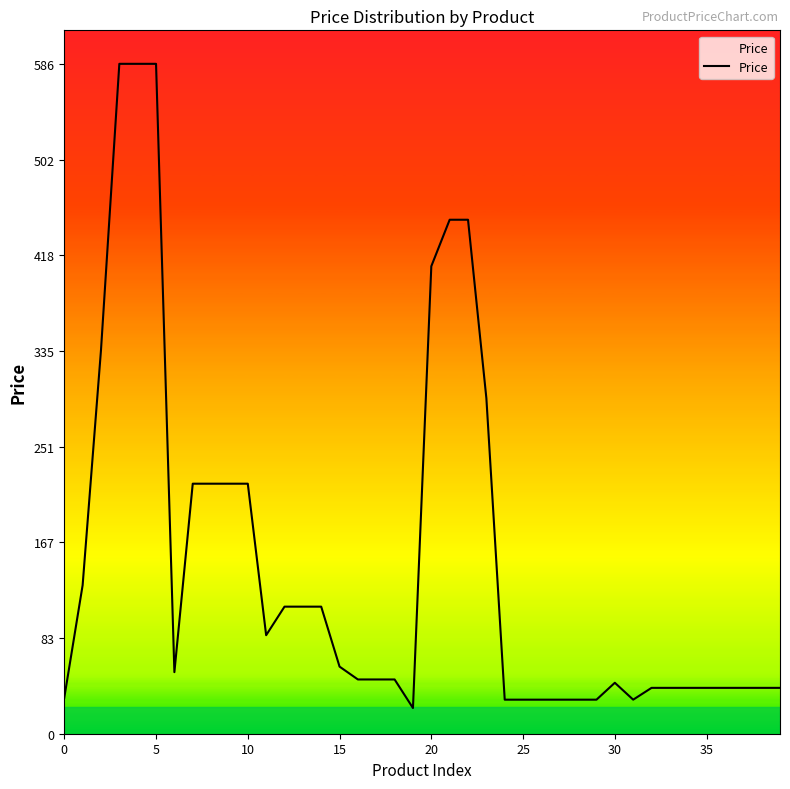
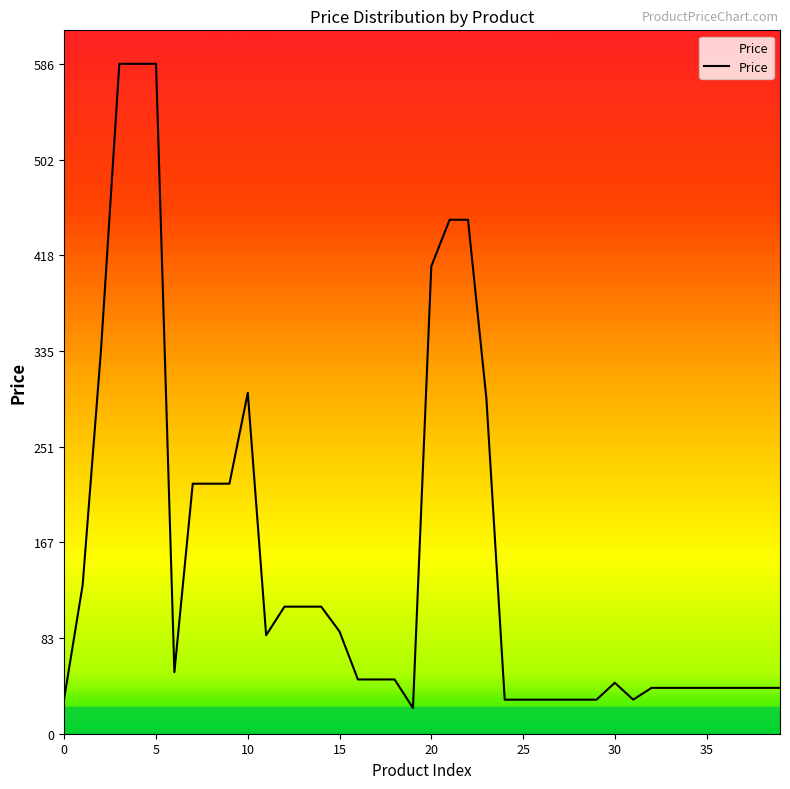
  {
    "0": 32,
    "5": 587,
-   "10": 219,
-   "15": 59,
+   "10": 299,
+   "15": 89,
    "20": 409,
    "25": 30,
    "30": 45,
    "35": 40
  }
